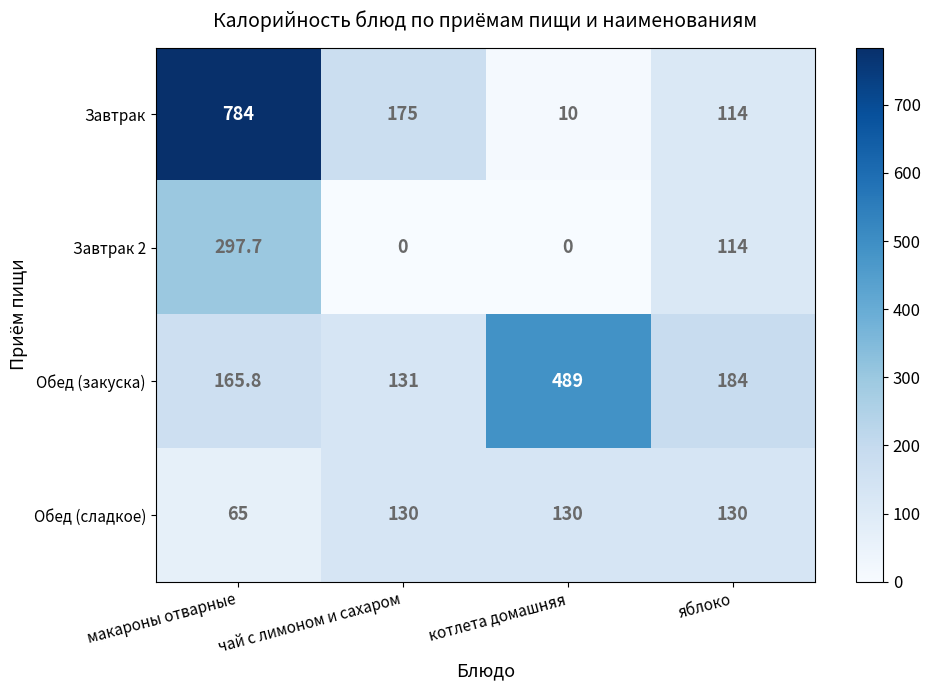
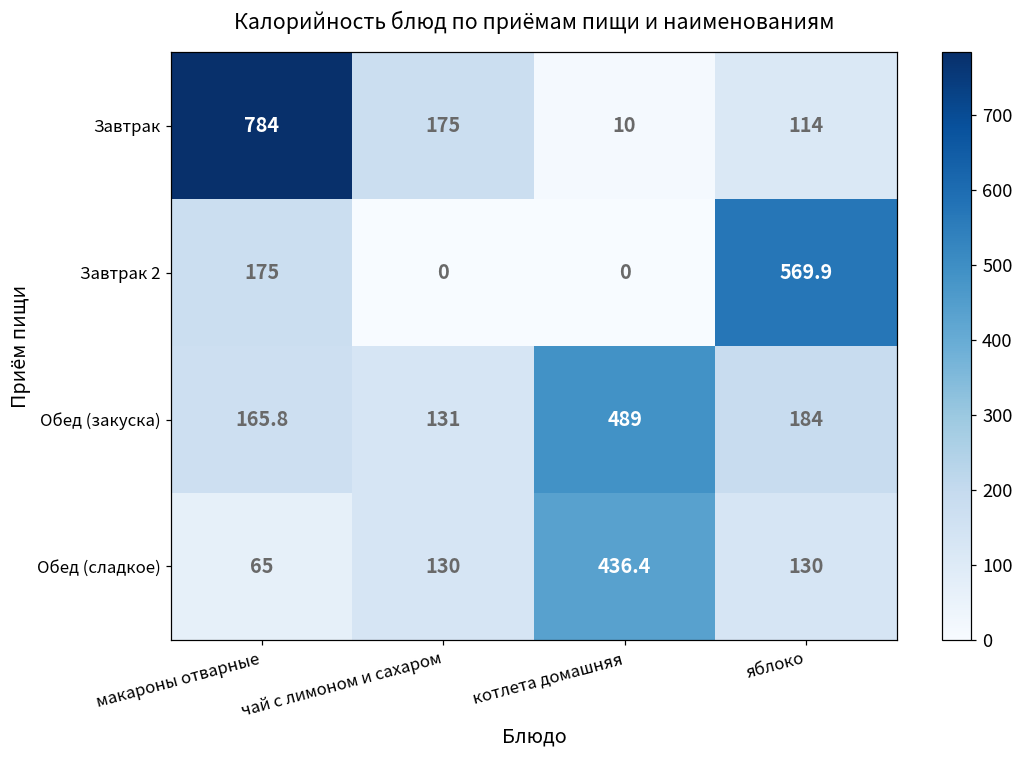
  {
    "Завтрак": {
      "макароны отварные": 784,
      "чай с лимоном и сахаром": 175,
      "котлета домашняя": 10,
      "яблоко": 114
    },
    "Завтрак 2": {
-     "макароны отварные": 297.7,
+     "макароны отварные": 175,
      "чай с лимоном и сахаром": 0,
      "котлета домашняя": 0,
-     "яблоко": 114
+     "яблоко": 569.9
    },
    "Обед (закуска)": {
      "макароны отварные": 165.8,
      "чай с лимоном и сахаром": 131,
      "котлета домашняя": 489,
      "яблоко": 184
    },
    "Обед (сладкое)": {
      "макароны отварные": 65,
      "чай с лимоном и сахаром": 130,
-     "котлета домашняя": 130,
+     "котлета домашняя": 436.4,
      "яблоко": 130
    }
  }
